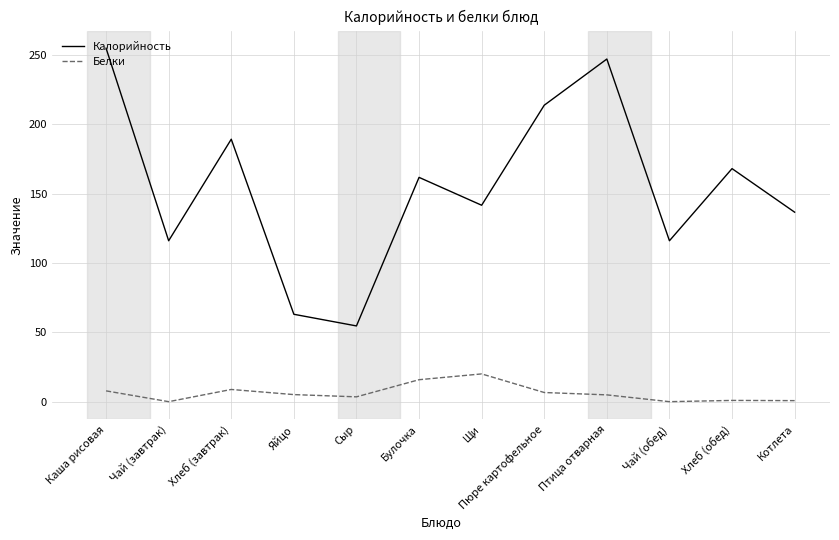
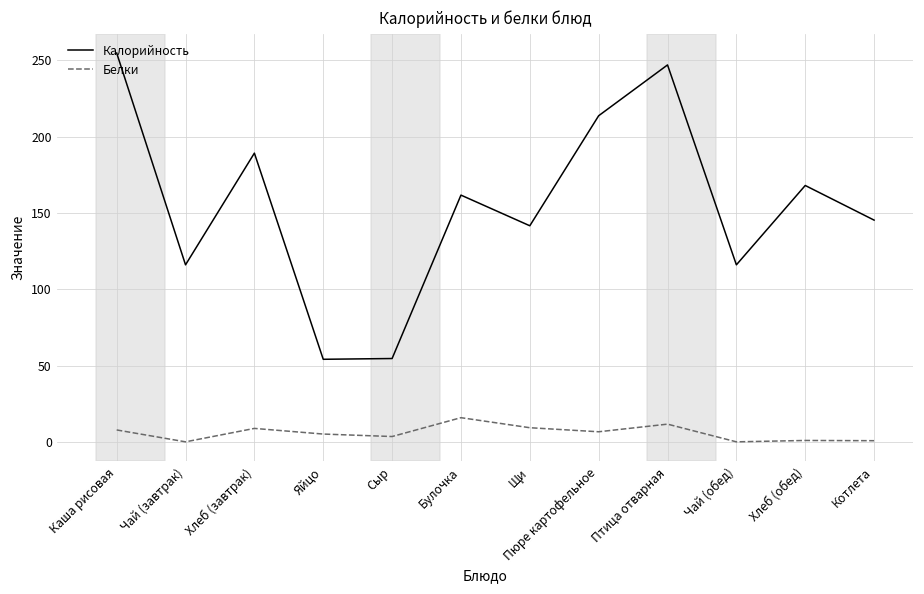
  {
    "Калорийность": {
      "Каша рисовая": 255,
      "Чай (завтрак)": 116,
      "Хлеб (завтрак)": 189,
-     "Яйцо": 63,
+     "Яйцо": 54,
      "Сыр": 55,
      "Булочка": 162,
      "Щи": 142,
      "Пюре картофельное": 214,
      "Птица отварная": 247,
      "Чай (обед)": 116,
      "Хлеб (обед)": 168,
-     "Котлета": 137
+     "Котлета": 145
    },
    "Белки": {
      "Каша рисовая": 8,
      "Чай (завтрак)": 0,
      "Хлеб (завтрак)": 9,
      "Яйцо": 5,
      "Сыр": 3,
      "Булочка": 16,
-     "Щи": 20,
+     "Щи": 9,
      "Пюре картофельное": 7,
-     "Птица отварная": 5,
+     "Птица отварная": 12,
      "Чай (обед)": 0,
      "Хлеб (обед)": 1,
      "Котлета": 1
    }
  }
